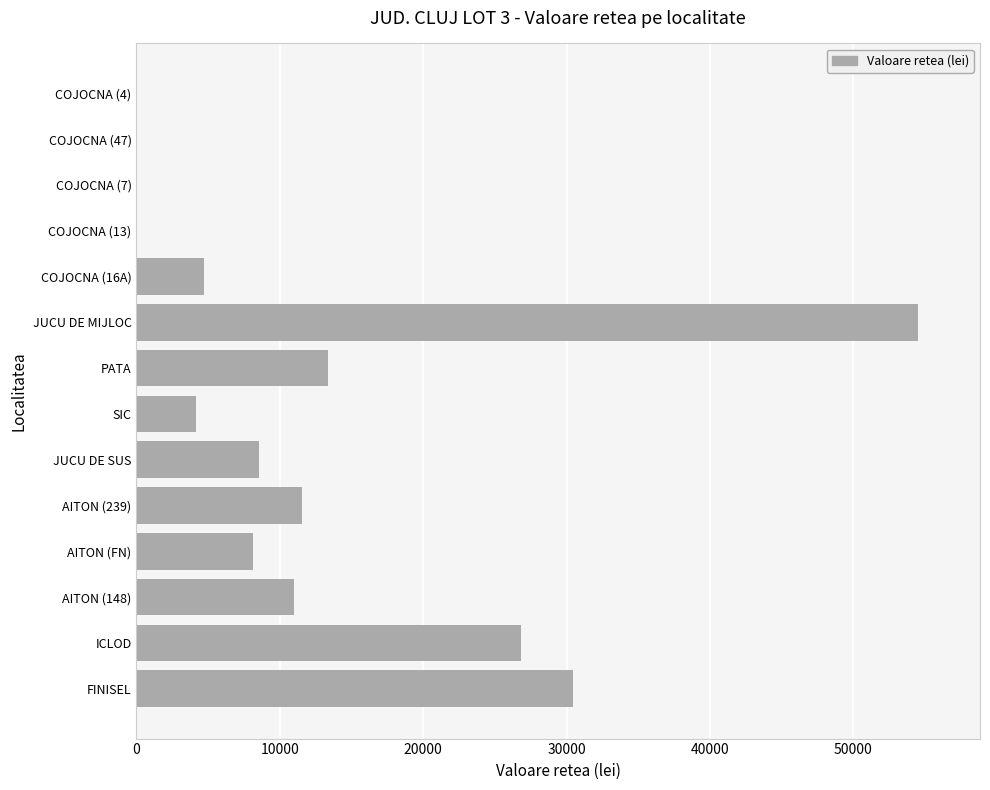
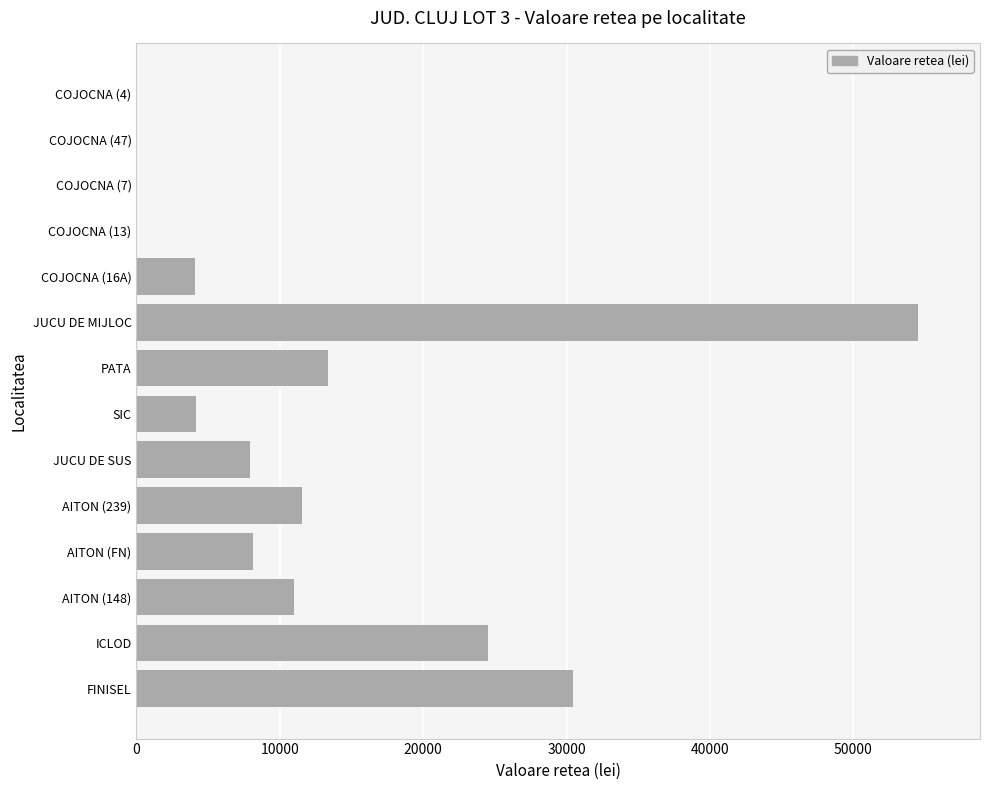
  {
    "COJOCNA (4)": 0,
    "COJOCNA (47)": 0,
    "COJOCNA (7)": 0,
    "COJOCNA (13)": 0,
-   "COJOCNA (16A)": 4700,
+   "COJOCNA (16A)": 4100,
    "JUCU DE MIJLOC": 54500,
    "PATA": 13300,
    "SIC": 4100,
-   "JUCU DE SUS": 8500,
+   "JUCU DE SUS": 7900,
    "AITON (239)": 11600,
    "AITON (FN)": 8100,
    "AITON (148)": 11000,
-   "ICLOD": 26800,
+   "ICLOD": 24500,
    "FINISEL": 30500
  }
